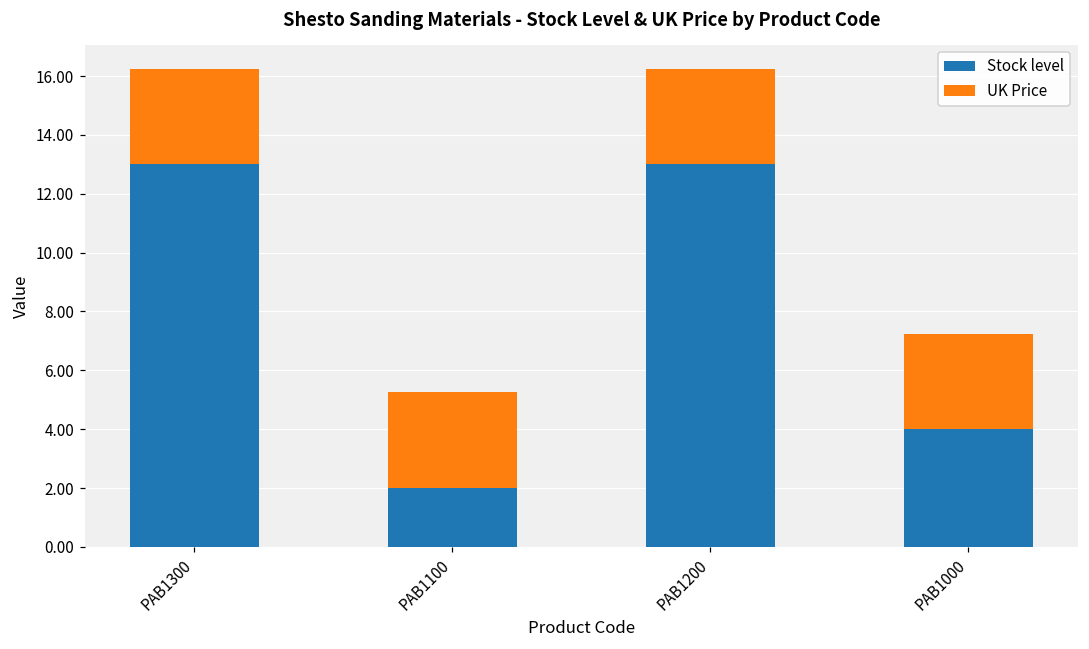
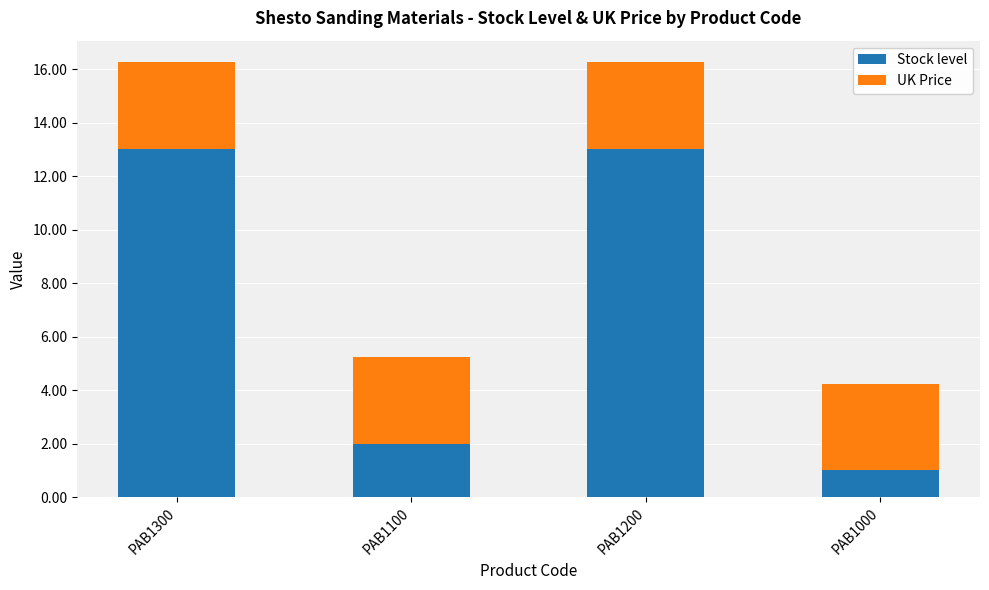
  {
    "Stock level": {
      "PAB1300": 13,
      "PAB1100": 2,
      "PAB1200": 13,
-     "PAB1000": 4
+     "PAB1000": 1
    },
    "UK Price": {
      "PAB1300": 3.3,
      "PAB1100": 3.3,
      "PAB1200": 3.3,
      "PAB1000": 3.3
    }
  }
